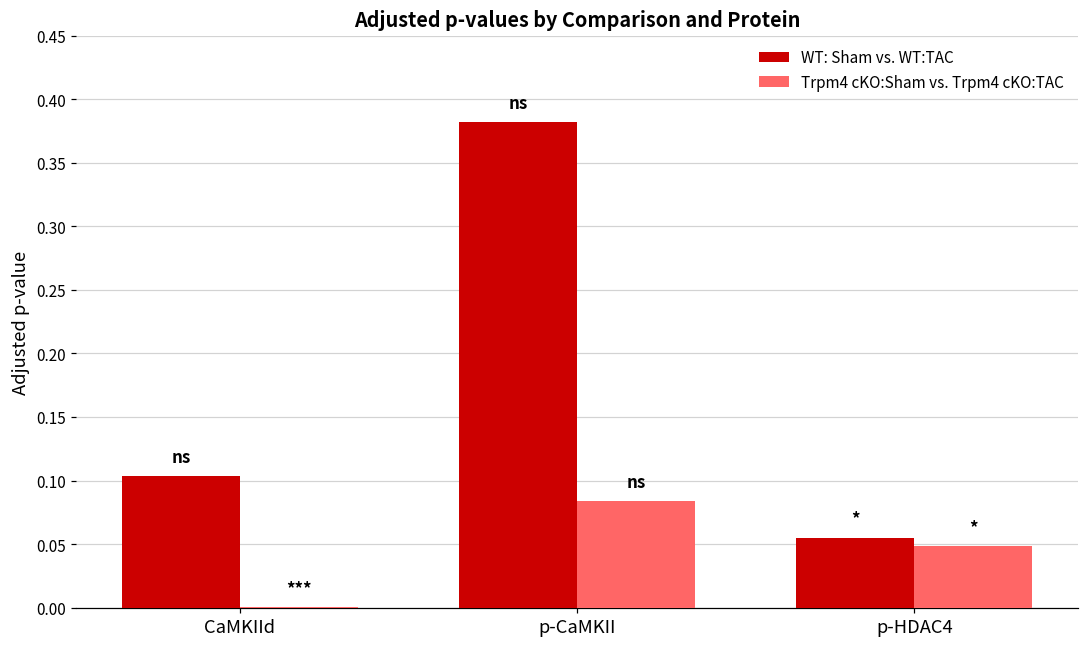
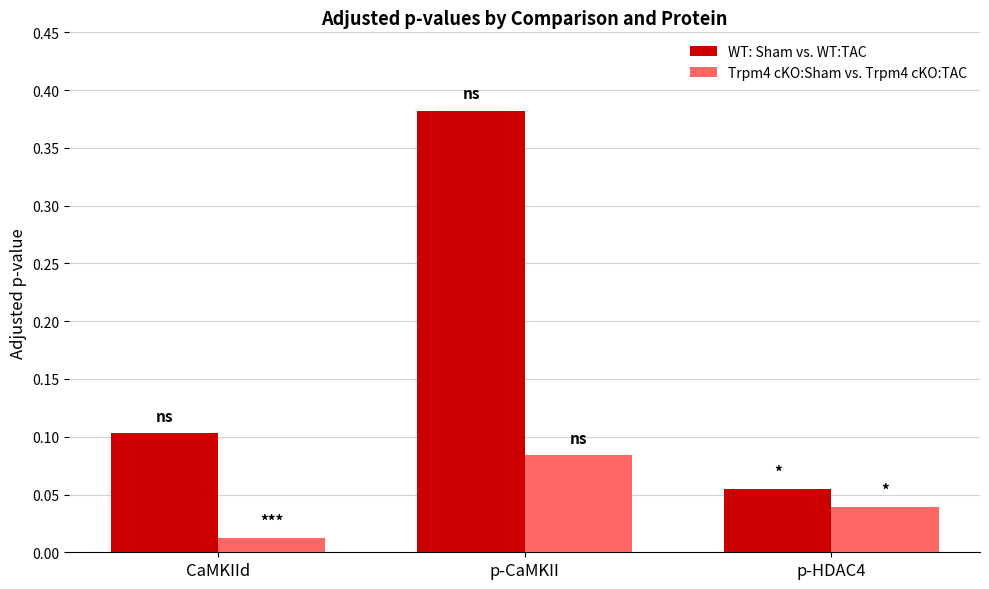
  {
    "WT: Sham vs. WT:TAC": {
      "CaMKIId": 0.103,
      "p-CaMKII": 0.382,
      "p-HDAC4": 0.055
    },
    "Trpm4 cKO:Sham vs. Trpm4 cKO:TAC": {
-     "CaMKIId": 0.000,
+     "CaMKIId": 0.012,
      "p-CaMKII": 0.084,
-     "p-HDAC4": 0.048
+     "p-HDAC4": 0.039
    }
  }
